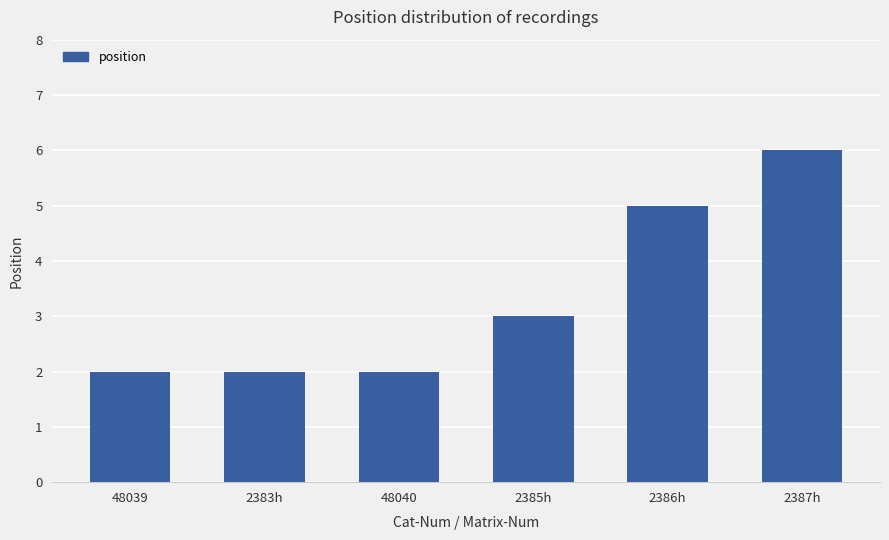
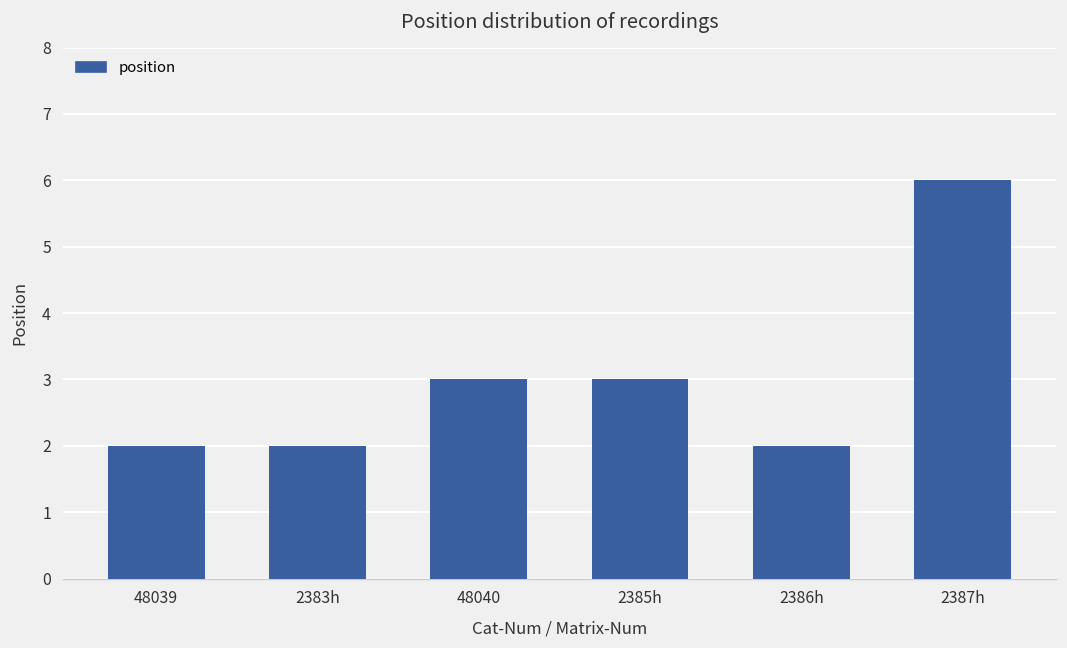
  {
    "48039": 2,
    "2383h": 2,
-   "48040": 2,
+   "48040": 3,
    "2385h": 3,
-   "2386h": 5,
+   "2386h": 2,
    "2387h": 6
  }
